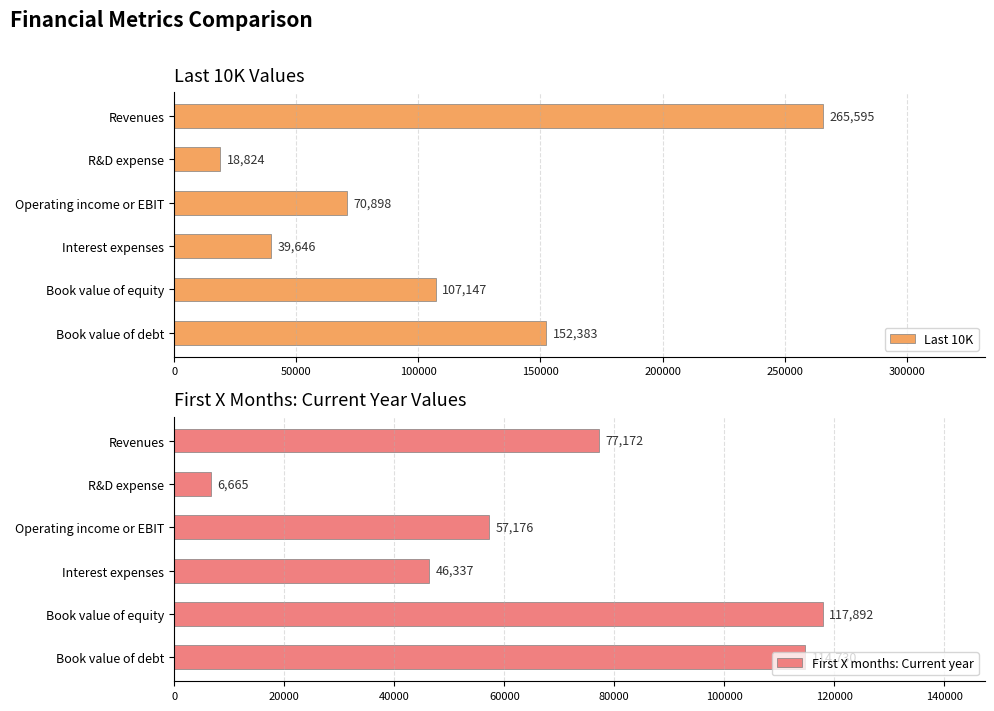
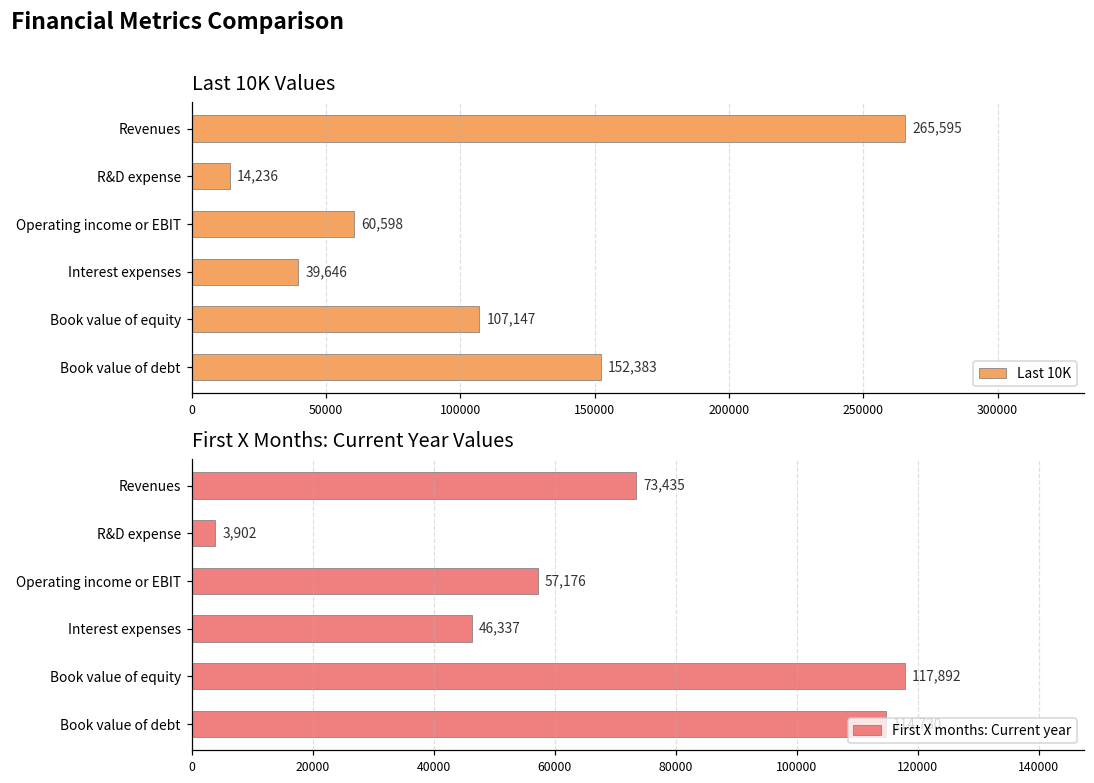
  {
    "Last 10K Values": {
      "Revenues": "265,595",
-     "R&D expense": "18,824",
-     "Operating income or EBIT": "70,898",
+     "R&D expense": "14,236",
+     "Operating income or EBIT": "60,598",
      "Interest expenses": "39,646",
      "Book value of equity": "107,147",
      "Book value of debt": "152,383"
    },
    "First X Months: Current Year Values": {
-     "Revenues": "77,172",
-     "R&D expense": "6,665",
+     "Revenues": "73,435",
+     "R&D expense": "3,902",
      "Operating income or EBIT": "57,176",
      "Interest expenses": "46,337",
      "Book value of equity": "117,892"
    }
  }
